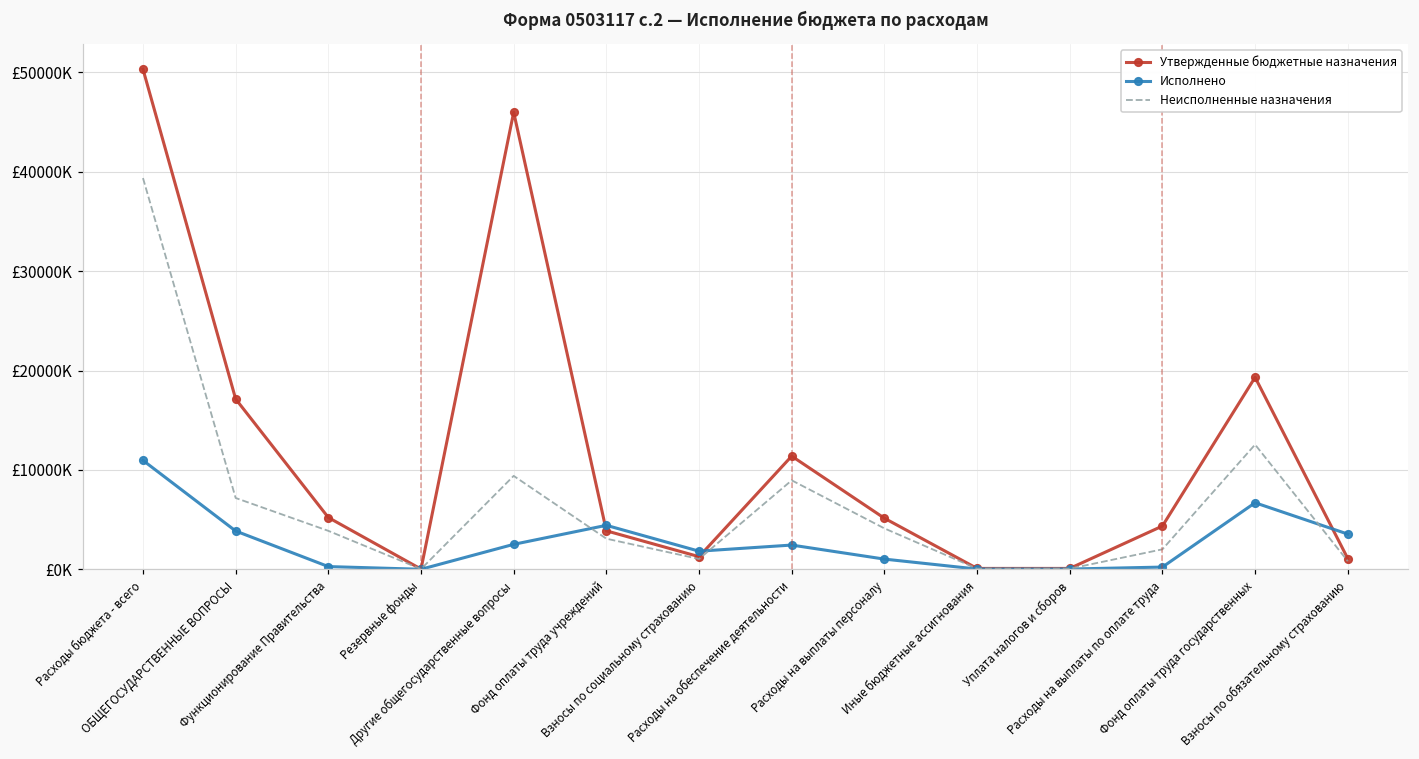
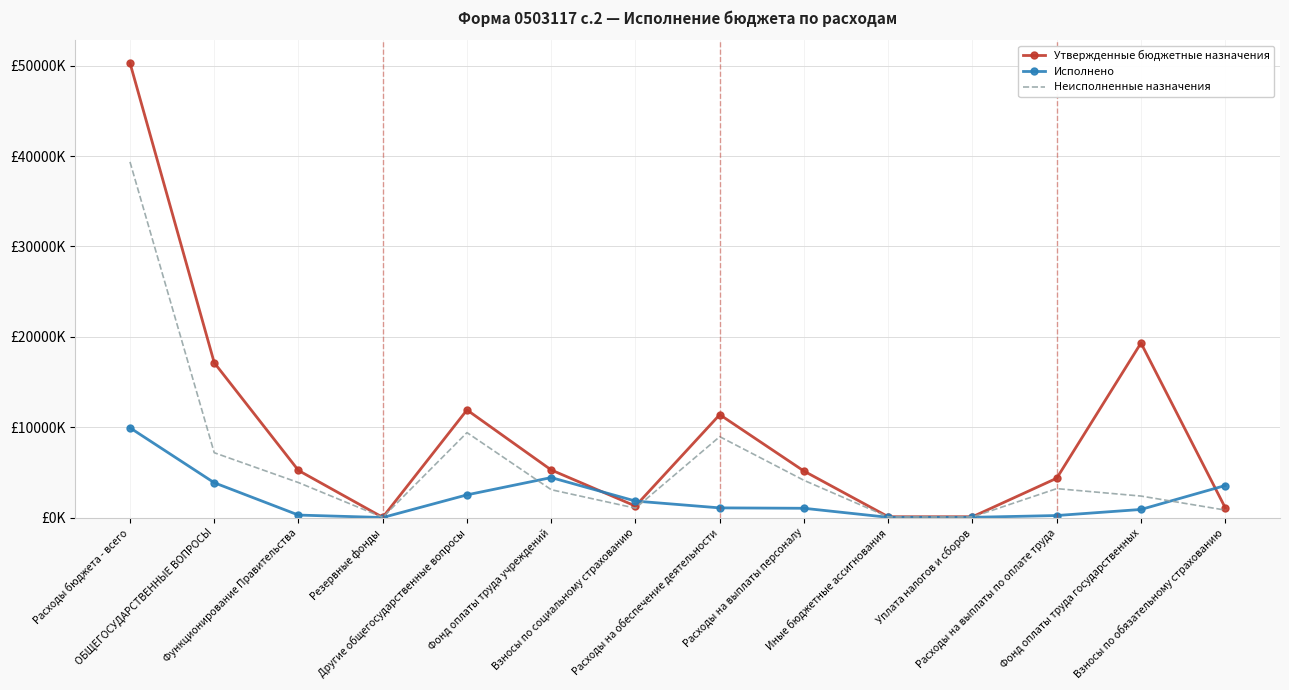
  {
    "Утвержденные бюджетные назначения": {
      "Расходы бюджета - всего": "£50000000",
      "ОБЩЕГОСУДАРСТВЕННЫЕ ВОПРОСЫ": "£17000000",
      "Функционирование Правительства": "£5000000",
-     "Другие общегосударственные вопросы": "£46000000",
-     "Фонд оплаты труда учреждений": "£4000000",
+     "Другие общегосударственные вопросы": "£12000000",
+     "Фонд оплаты труда учреждений": "£5000000",
      "Расходы на обеспечение деятельности": "£11000000",
      "Расходы на выплаты персоналу": "£5000000",
      "Расходы на выплаты по оплате труда": "£4000000",
      "Фонд оплаты труда государственных": "£19000000"
    },
    "Исполнено": {
-     "Расходы бюджета - всего": "£11000000",
+     "Расходы бюджета - всего": "£10000000",
      "ОБЩЕГОСУДАРСТВЕННЫЕ ВОПРОСЫ": "£4000000",
      "Функционирование Правительства": "£0",
      "Другие общегосударственные вопросы": "£3000000",
      "Фонд оплаты труда учреждений": "£4000000",
      "Взносы по социальному страхованию": "£2000000",
-     "Расходы на обеспечение деятельности": "£2000000",
+     "Расходы на обеспечение деятельности": "£1000000",
      "Расходы на выплаты персоналу": "£1000000",
      "Расходы на выплаты по оплате труда": "£0",
-     "Фонд оплаты труда государственных": "£7000000",
+     "Фонд оплаты труда государственных": "£1000000",
      "Взносы по обязательному страхованию": "£4000000"
    },
    "Неисполненные назначения": {
      "Расходы бюджета - всего": "£39000000",
      "ОБЩЕГОСУДАРСТВЕННЫЕ ВОПРОСЫ": "£7000000",
      "Функционирование Правительства": "£4000000",
      "Другие общегосударственные вопросы": "£9000000",
      "Фонд оплаты труда учреждений": "£3000000",
      "Расходы на обеспечение деятельности": "£9000000",
      "Расходы на выплаты персоналу": "£4000000",
-     "Расходы на выплаты по оплате труда": "£2000000",
-     "Фонд оплаты труда государственных": "£13000000"
+     "Расходы на выплаты по оплате труда": "£3000000",
+     "Фонд оплаты труда государственных": "£2000000"
    }
  }
